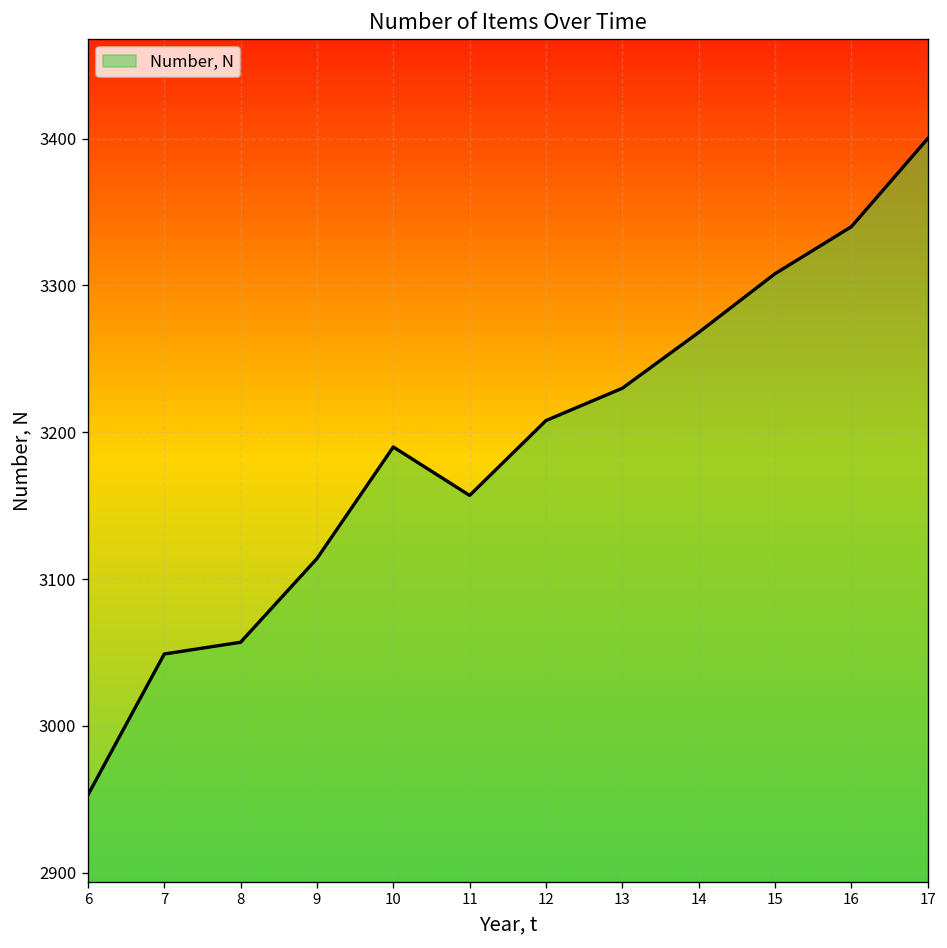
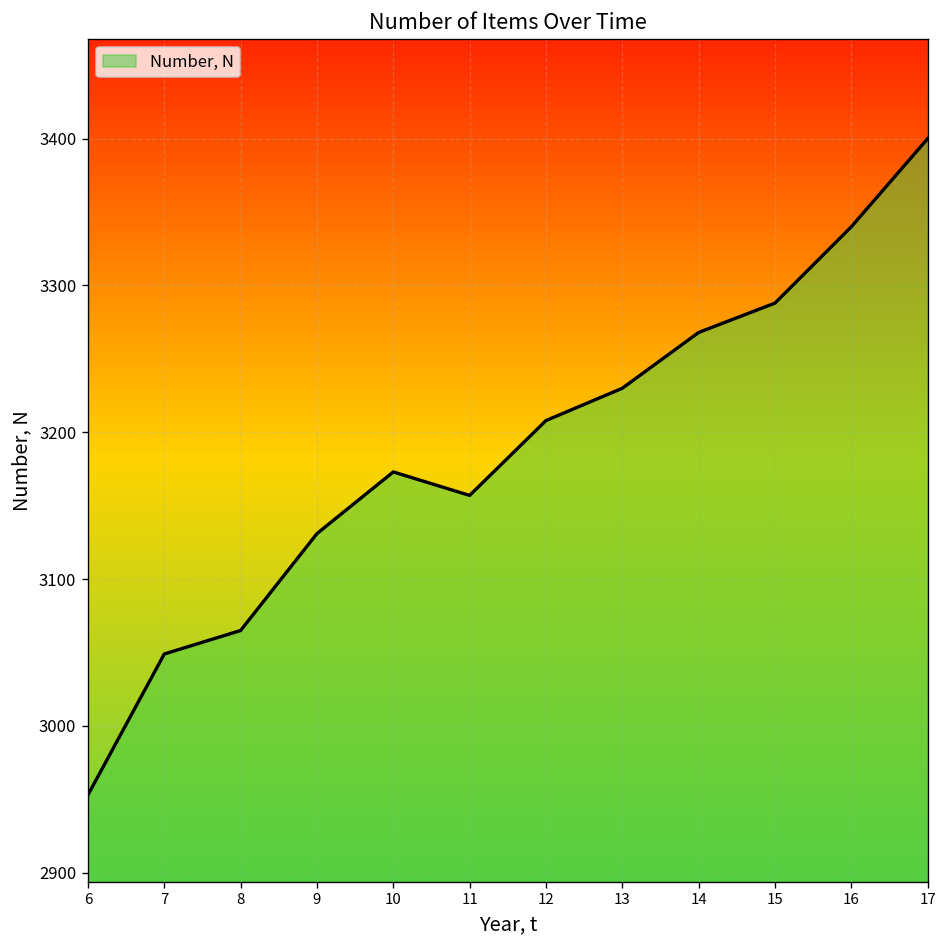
  {
    "6": 2953,
    "7": 3049,
-   "8": 3057,
-   "9": 3114,
-   "10": 3190,
+   "8": 3065,
+   "9": 3131,
+   "10": 3173,
    "11": 3157,
    "12": 3208,
    "13": 3230,
    "14": 3268,
-   "15": 3308,
+   "15": 3288,
    "16": 3340,
    "17": 3400
  }
